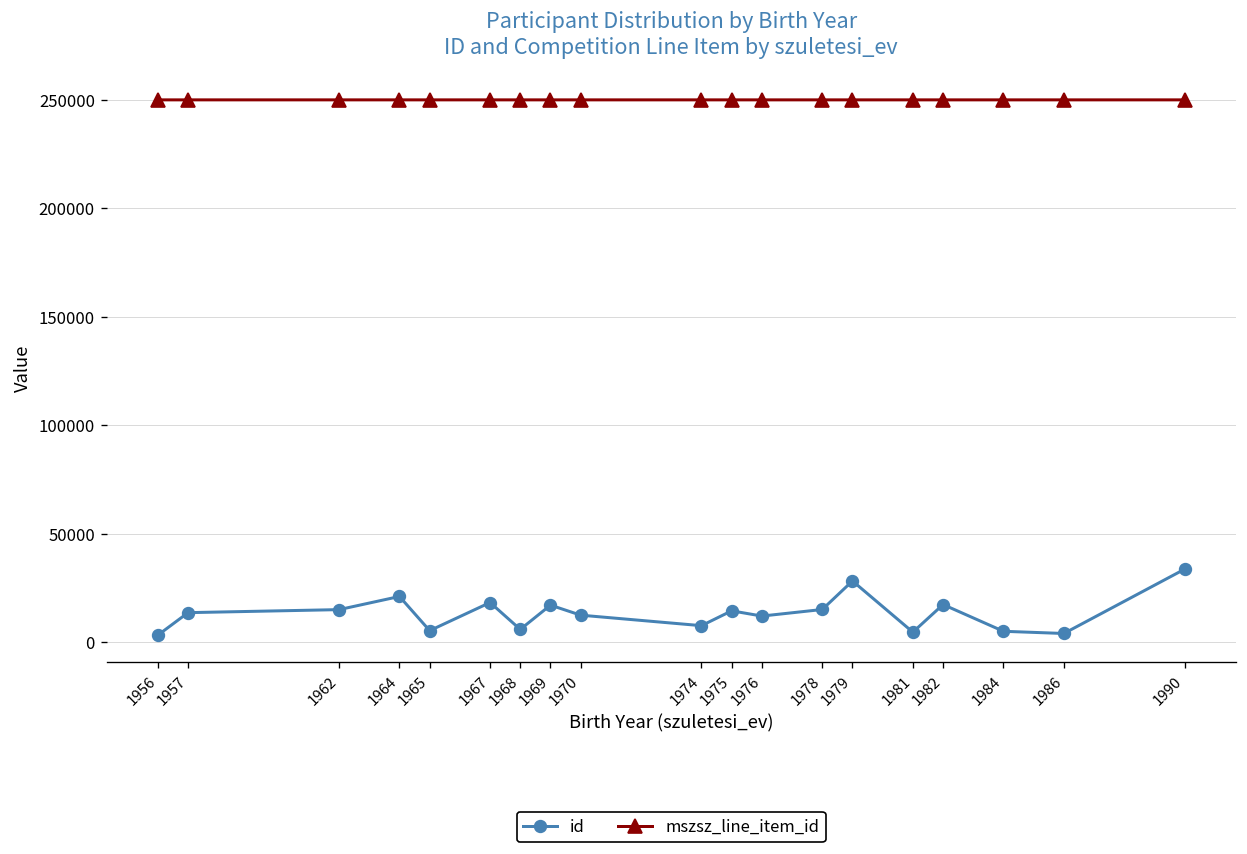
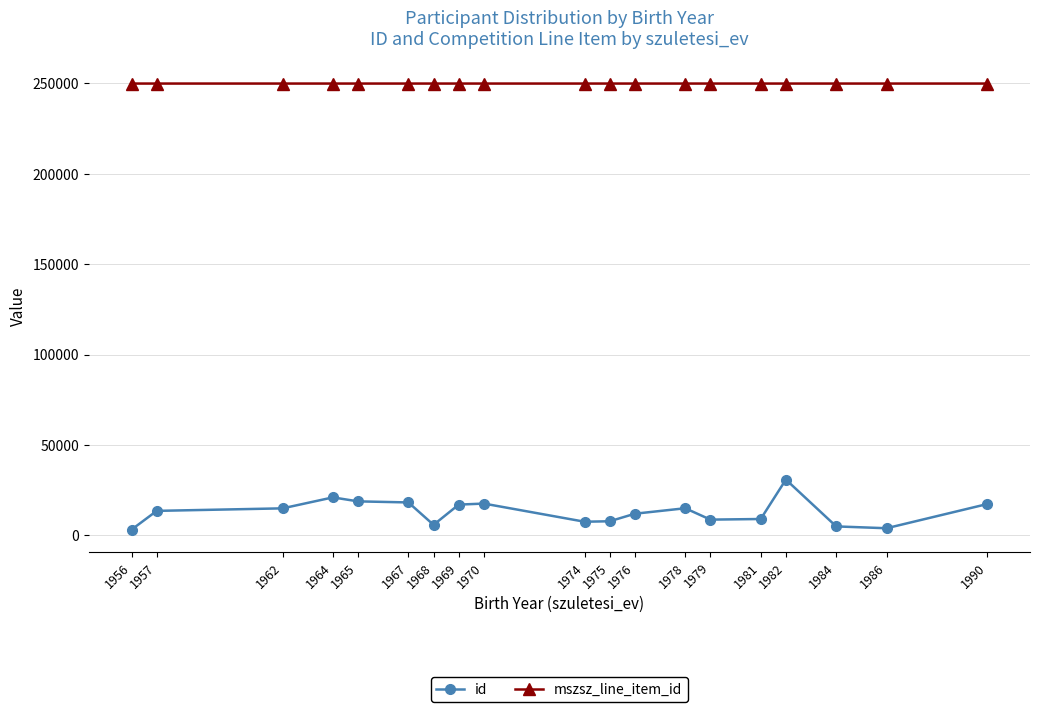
  {
    "id": {
      "1956": 3000,
      "1957": 14000,
      "1962": 15000,
      "1964": 21000,
-     "1965": 5000,
+     "1965": 19000,
      "1967": 18000,
      "1968": 6000,
      "1969": 17000,
-     "1970": 12000,
+     "1970": 18000,
      "1974": 8000,
-     "1975": 14000,
+     "1975": 8000,
      "1976": 12000,
      "1978": 15000,
-     "1979": 28000,
-     "1981": 5000,
-     "1982": 17000,
+     "1979": 9000,
+     "1981": 9000,
+     "1982": 31000,
      "1984": 5000,
      "1986": 4000,
-     "1990": 34000
+     "1990": 17000
    },
    "mszsz_line_item_id": {
      "1956": 250000,
      "1957": 250000,
      "1962": 250000,
      "1964": 250000,
      "1965": 250000,
      "1967": 250000,
      "1968": 250000,
      "1969": 250000,
      "1970": 250000,
      "1974": 250000,
      "1975": 250000,
      "1976": 250000,
      "1978": 250000,
      "1979": 250000,
      "1981": 250000,
      "1982": 250000,
      "1984": 250000,
      "1986": 250000,
      "1990": 250000
    }
  }
